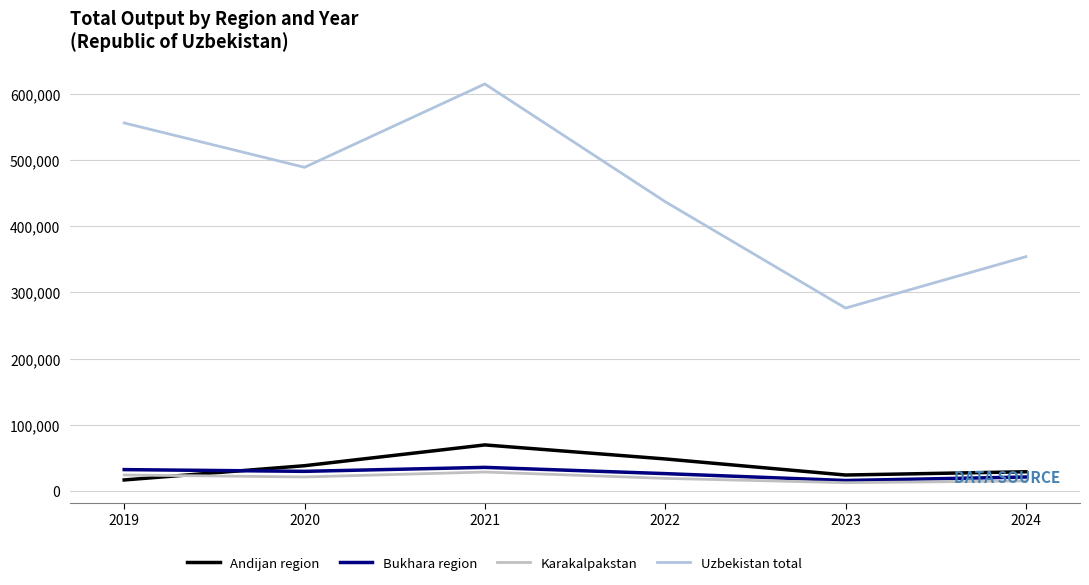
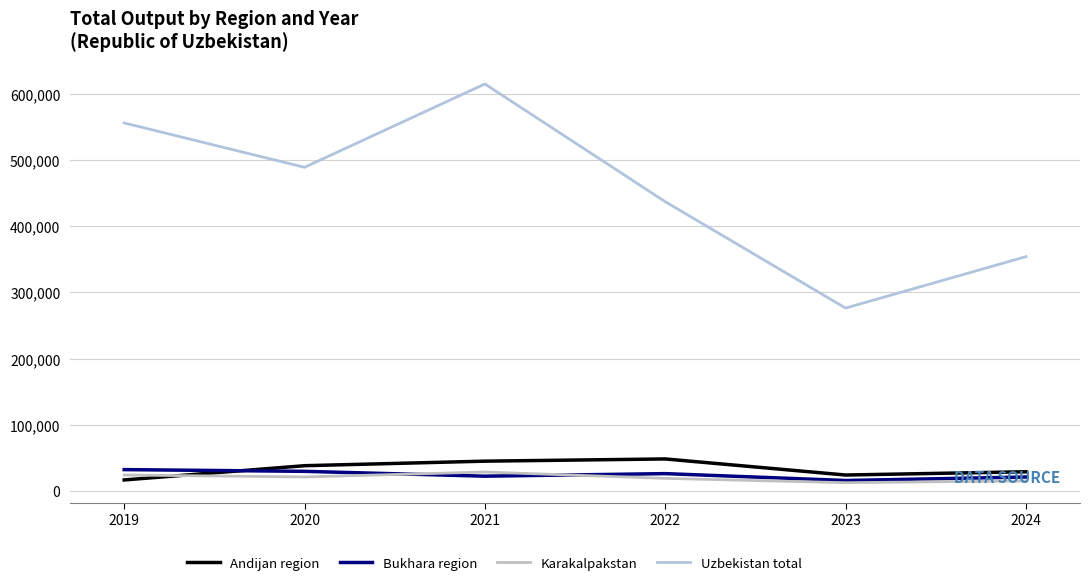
  {
    "Andijan region": {
      "2019": "20,000",
      "2020": "40,000",
-     "2021": "70,000",
+     "2021": "40,000",
      "2022": "50,000",
      "2023": "20,000",
      "2024": "30,000"
    },
    "Bukhara region": {
      "2019": "30,000",
      "2020": "30,000",
-     "2021": "40,000",
+     "2021": "20,000",
      "2022": "30,000",
      "2024": "20,000"
    }
  }
